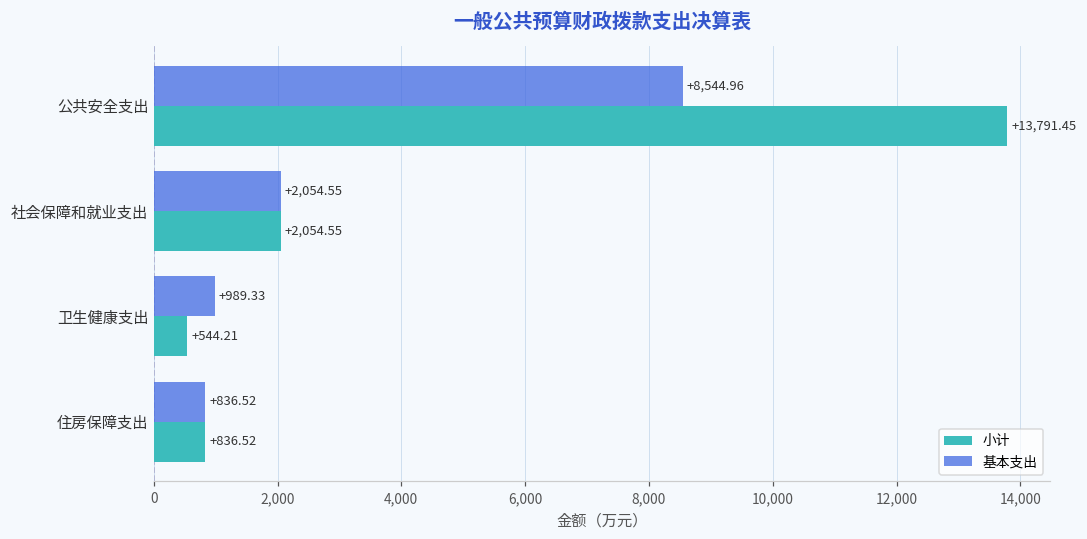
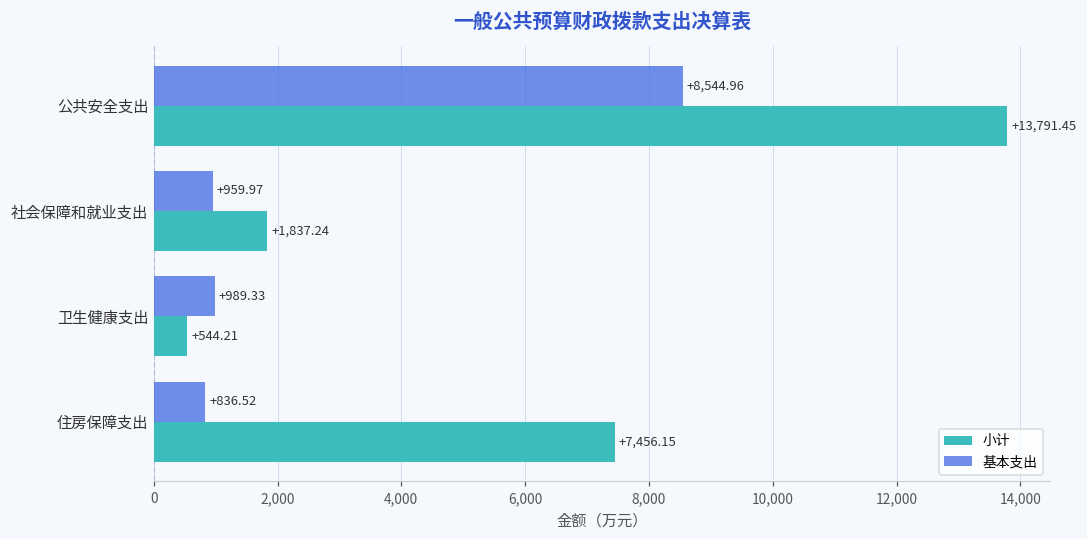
  {
    "小计": {
      "公共安全支出": "+13,791.45",
-     "社会保障和就业支出": "+2,054.55",
+     "社会保障和就业支出": "+1,837.24",
      "卫生健康支出": "+544.21",
-     "住房保障支出": "+836.52"
+     "住房保障支出": "+7,456.15"
    },
    "基本支出": {
      "公共安全支出": "+8,544.96",
-     "社会保障和就业支出": "+2,054.55",
+     "社会保障和就业支出": "+959.97",
      "卫生健康支出": "+989.33",
      "住房保障支出": "+836.52"
    }
  }
